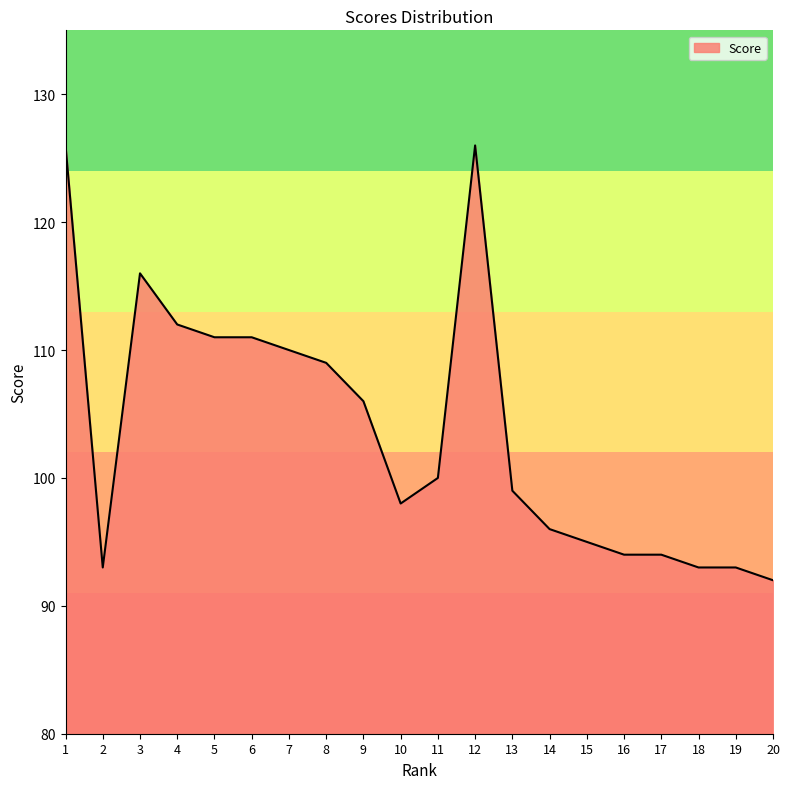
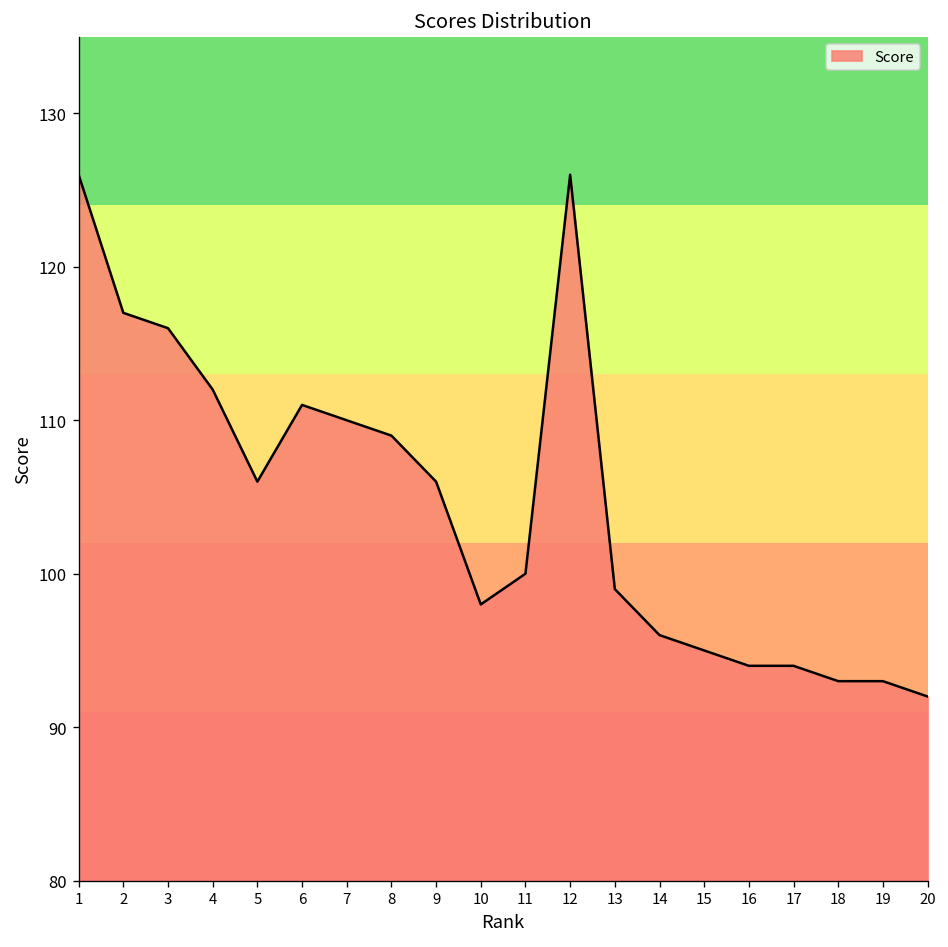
  {
    "1": 126,
-   "2": 93,
+   "2": 117,
    "3": 116,
    "4": 112,
-   "5": 111,
+   "5": 106,
    "6": 111,
    "7": 110,
    "8": 109,
    "9": 106,
    "10": 98,
    "11": 100,
    "12": 126,
    "13": 99,
    "14": 96,
    "15": 95,
    "16": 94,
    "17": 94,
    "18": 93,
    "19": 93,
    "20": 92
  }
